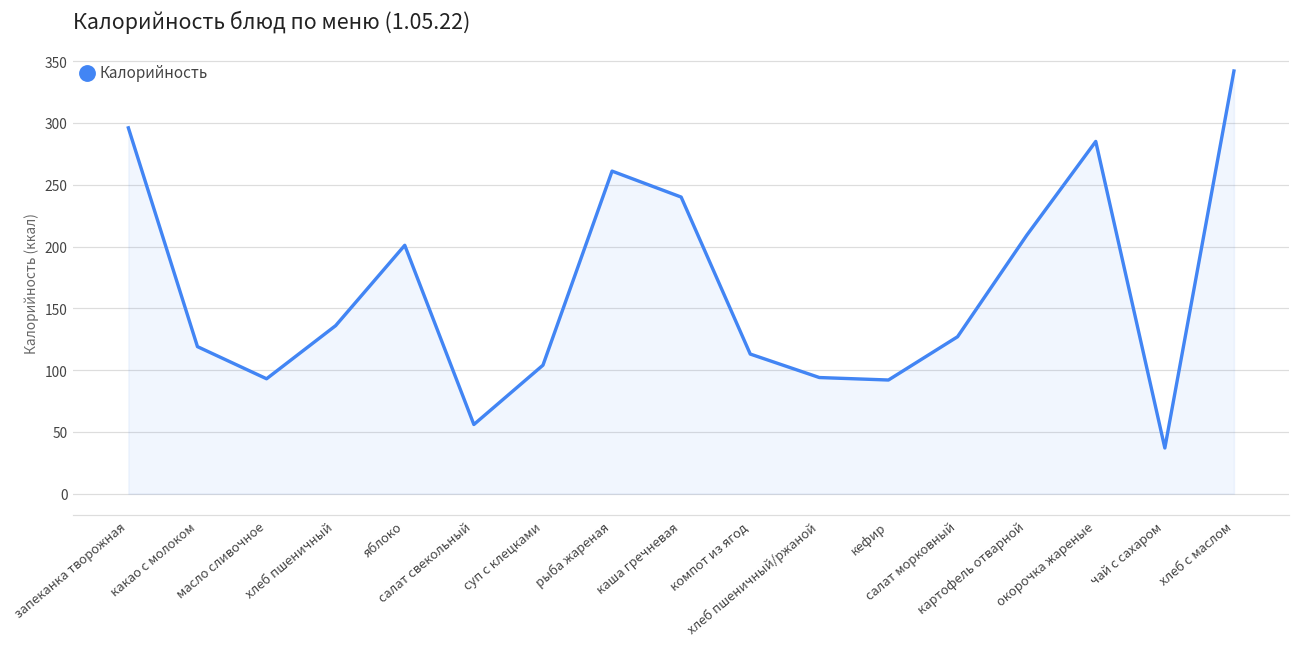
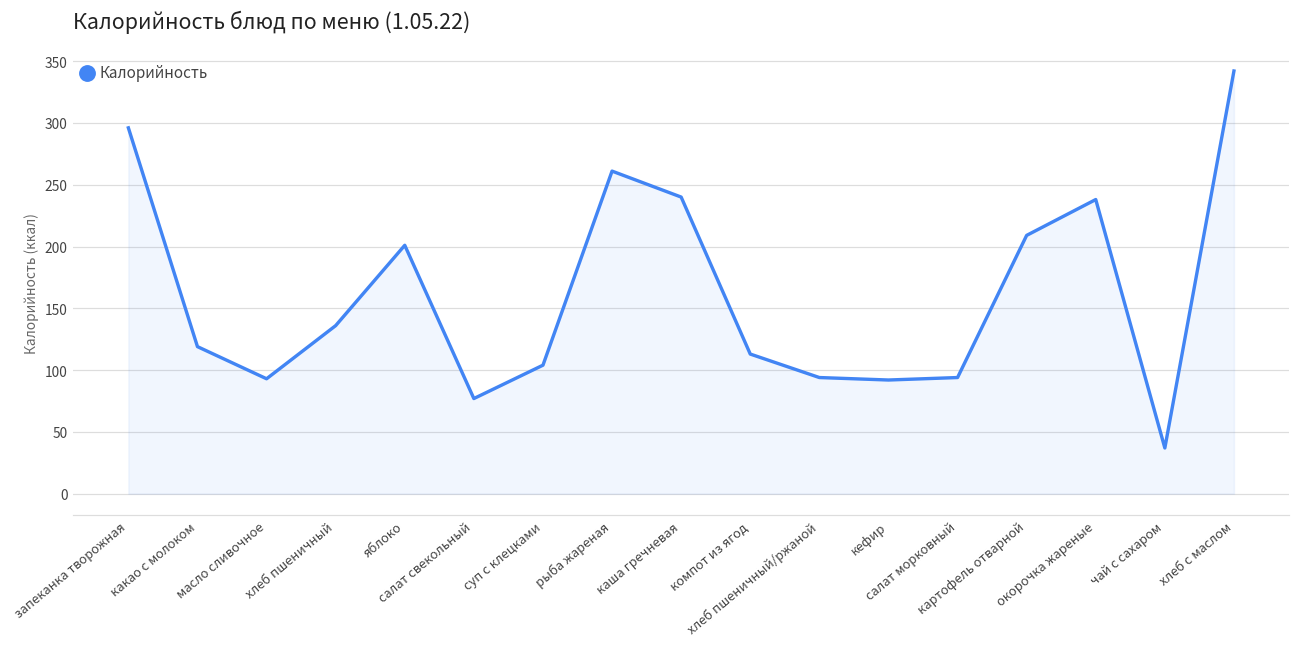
  {
    "запеканка творожная": 296,
    "какао с молоком": 119,
    "масло сливочное": 93,
    "хлеб пшеничный": 136,
    "яблоко": 201,
-   "салат свекольный": 56,
+   "салат свекольный": 77,
    "суп с клецками": 104,
    "рыба жареная": 261,
    "каша гречневая": 240,
    "компот из ягод": 113,
    "хлеб пшеничный/ржаной": 94,
    "кефир": 92,
-   "салат морковный": 127,
+   "салат морковный": 94,
    "картофель отварной": 209,
-   "окорочка жареные": 285,
+   "окорочка жареные": 238,
    "чай с сахаром": 37,
    "хлеб с маслом": 342
  }
